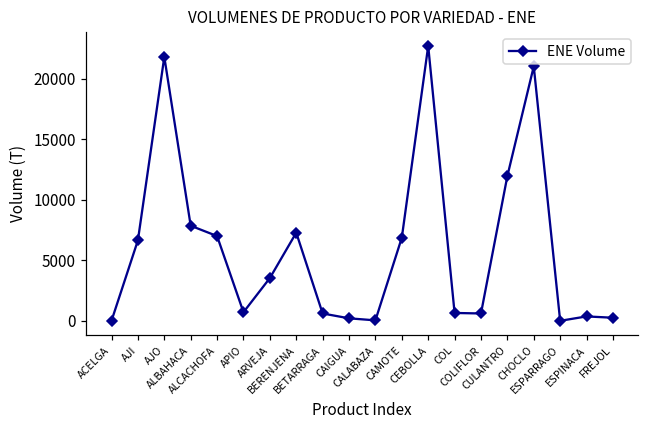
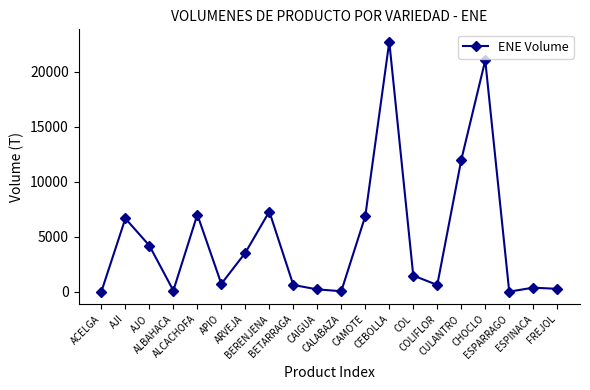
  {
    "ACELGA": 0,
    "AJI": 6700,
-   "AJO": 21800,
-   "ALBAHACA": 7900,
+   "AJO": 4200,
+   "ALBAHACA": 100,
    "ALCACHOFA": 7000,
    "APIO": 700,
    "ARVEJA": 3500,
    "BERENJENA": 7300,
    "BETARRAGA": 600,
    "CAIGUA": 200,
    "CALABAZA": 100,
    "CAMOTE": 6900,
    "CEBOLLA": 22700,
-   "COL": 700,
+   "COL": 1500,
    "COLIFLOR": 600,
    "CULANTRO": 12000,
    "CHOCLO": 21000,
    "ESPARRAGO": 0,
    "ESPINACA": 400,
    "FREJOL": 300
  }
